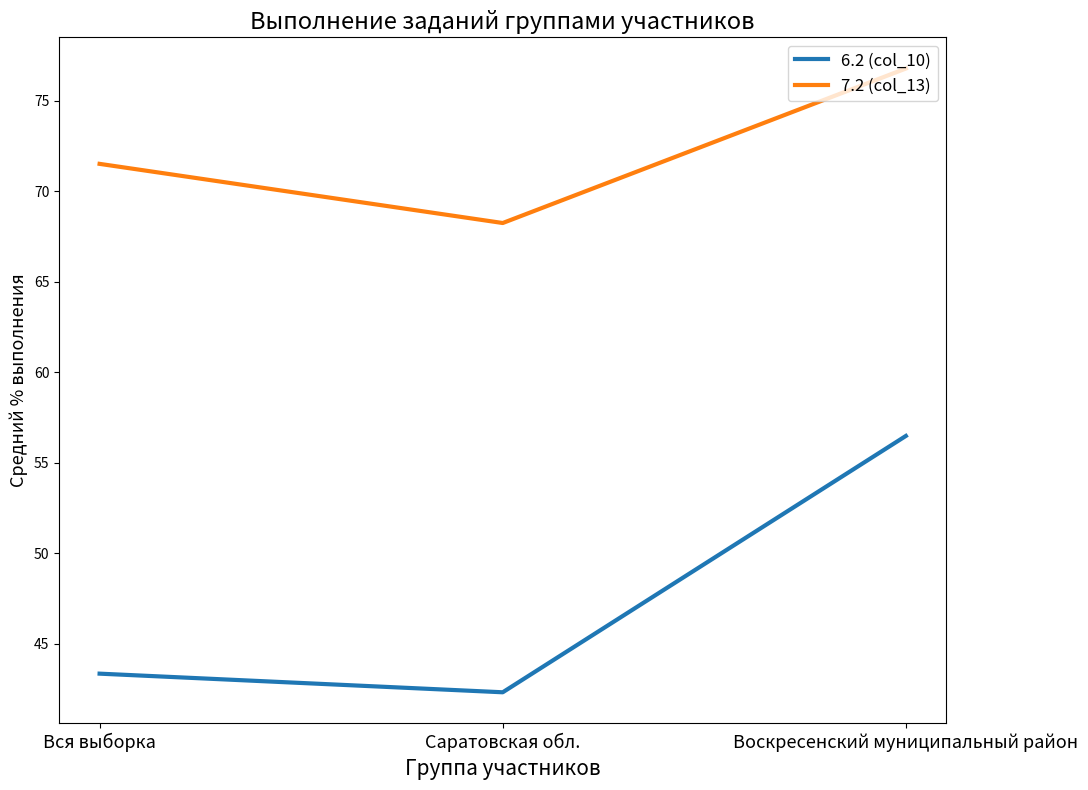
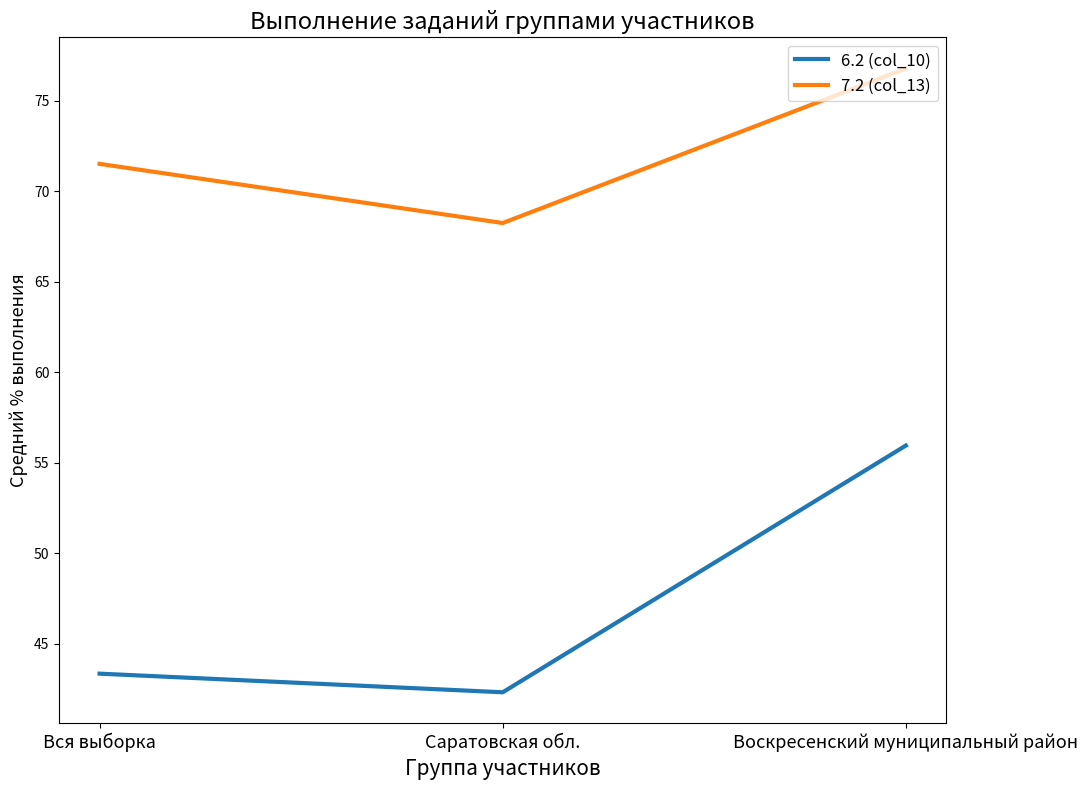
  {
    "6.2 (col_10)": {
      "Вся выборка": 43.3,
      "Саратовская обл.": 42.3,
-     "Воскресенский муниципальный район": 56.5
+     "Воскресенский муниципальный район": 56.0
    },
    "7.2 (col_13)": {
      "Вся выборка": 71.5,
      "Саратовская обл.": 68.3
    }
  }
